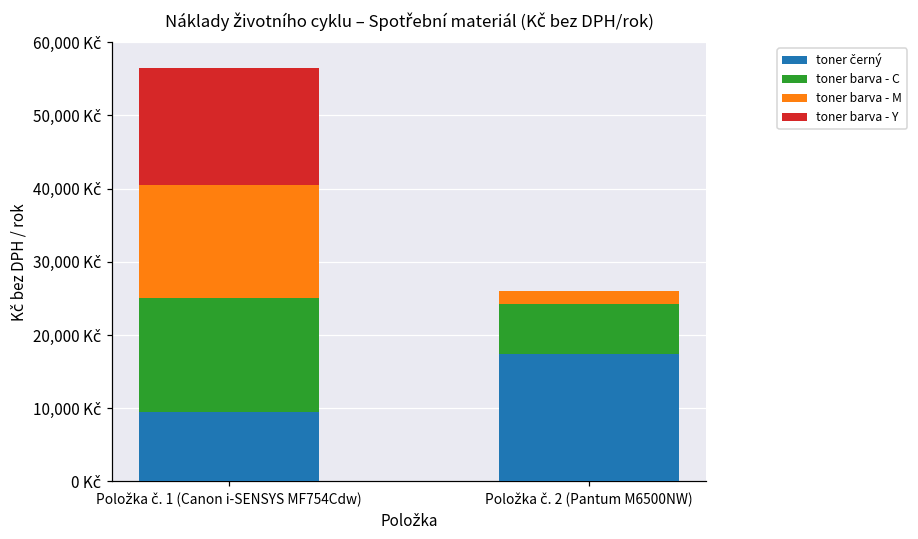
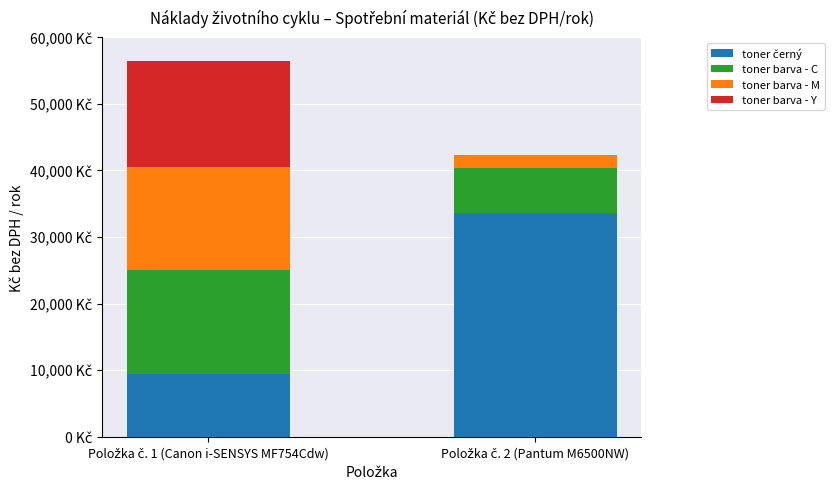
  {
    "toner černý": {
      "Položka č. 1 (Canon i-SENSYS MF754Cdw)": "9,000 Kč",
-     "Položka č. 2 (Pantum M6500NW)": "17,000 Kč"
+     "Položka č. 2 (Pantum M6500NW)": "34,000 Kč"
    },
    "toner barva - C": {
      "Položka č. 1 (Canon i-SENSYS MF754Cdw)": "16,000 Kč",
      "Položka č. 2 (Pantum M6500NW)": "7,000 Kč"
    },
    "toner barva - M": {
      "Položka č. 1 (Canon i-SENSYS MF754Cdw)": "15,000 Kč",
      "Položka č. 2 (Pantum M6500NW)": "2,000 Kč"
    },
    "toner barva - Y": {
      "Položka č. 1 (Canon i-SENSYS MF754Cdw)": "16,000 Kč",
      "Položka č. 2 (Pantum M6500NW)": "0 Kč"
    }
  }
